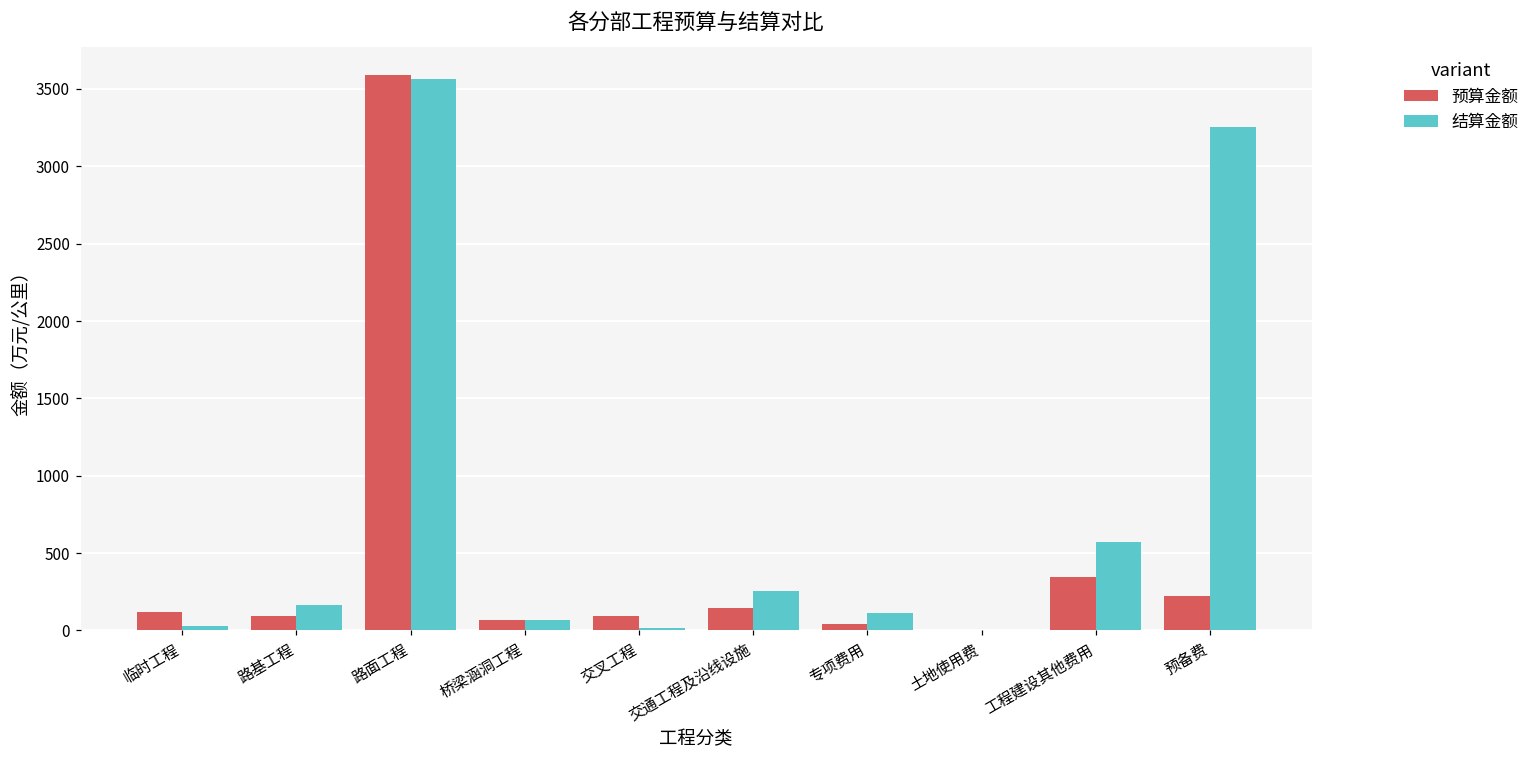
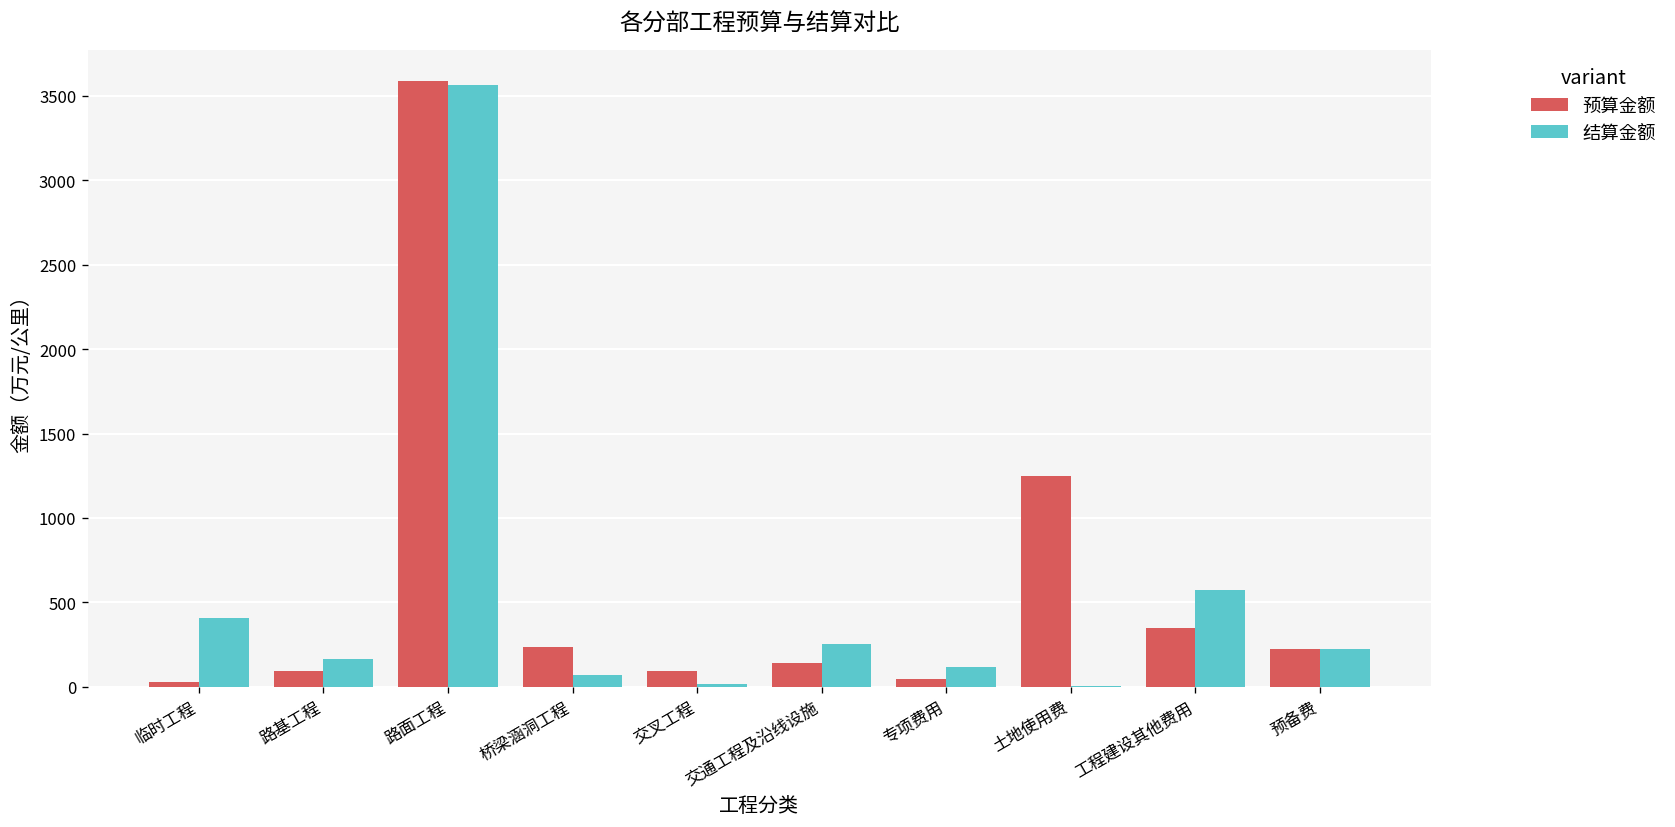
  {
    "预算金额": {
-     "临时工程": 120,
+     "临时工程": 30,
      "路基工程": 90,
      "路面工程": 3590,
-     "桥梁涵洞工程": 70,
+     "桥梁涵洞工程": 240,
      "交叉工程": 90,
      "交通工程及沿线设施": 140,
      "专项费用": 40,
-     "土地使用费": 0,
+     "土地使用费": 1250,
      "工程建设其他费用": 350,
      "预备费": 220
    },
    "结算金额": {
-     "临时工程": 30,
+     "临时工程": 410,
      "路基工程": 160,
      "路面工程": 3560,
      "桥梁涵洞工程": 70,
      "交叉工程": 20,
      "交通工程及沿线设施": 250,
      "专项费用": 120,
      "工程建设其他费用": 570,
-     "预备费": 3250
+     "预备费": 220
    }
  }
